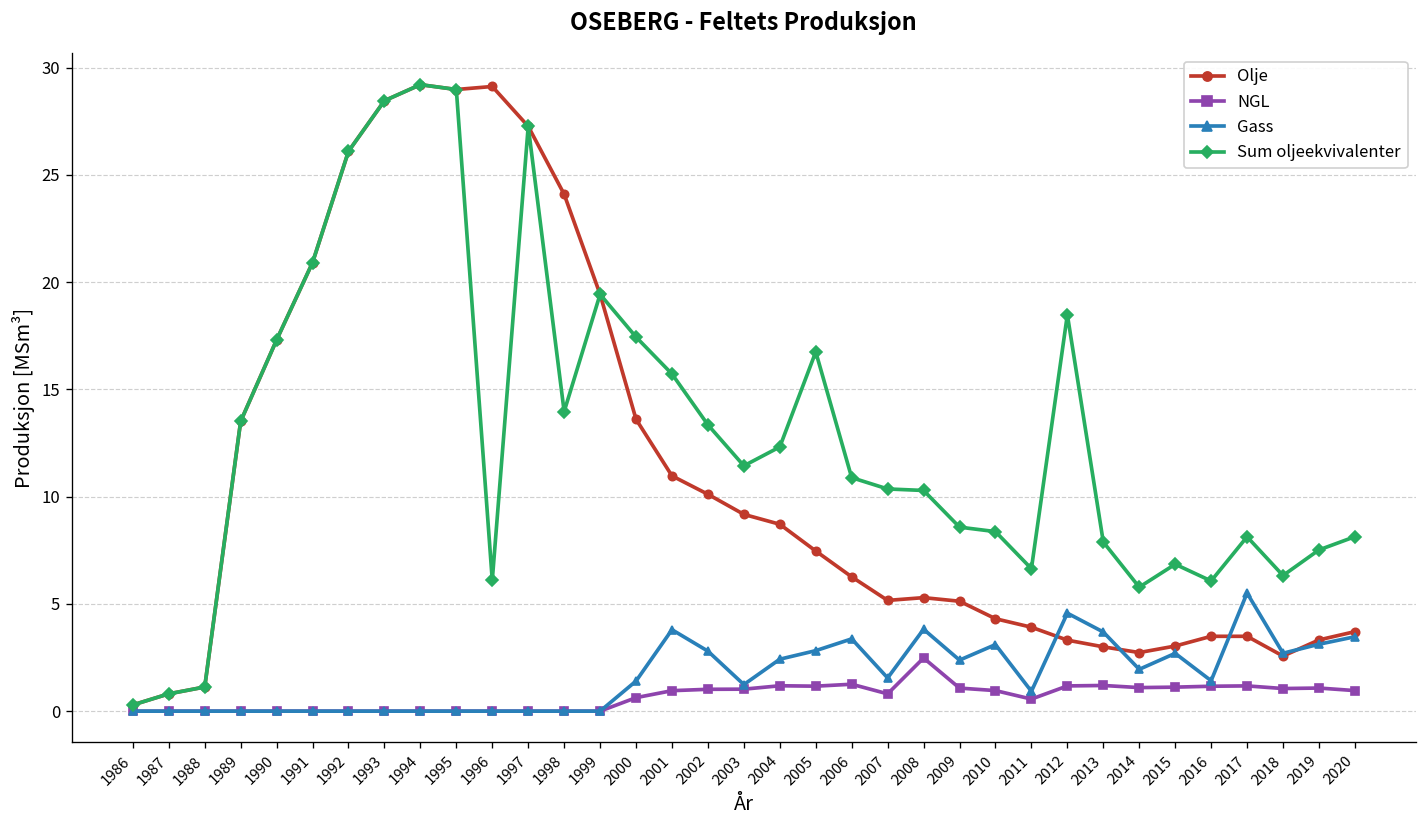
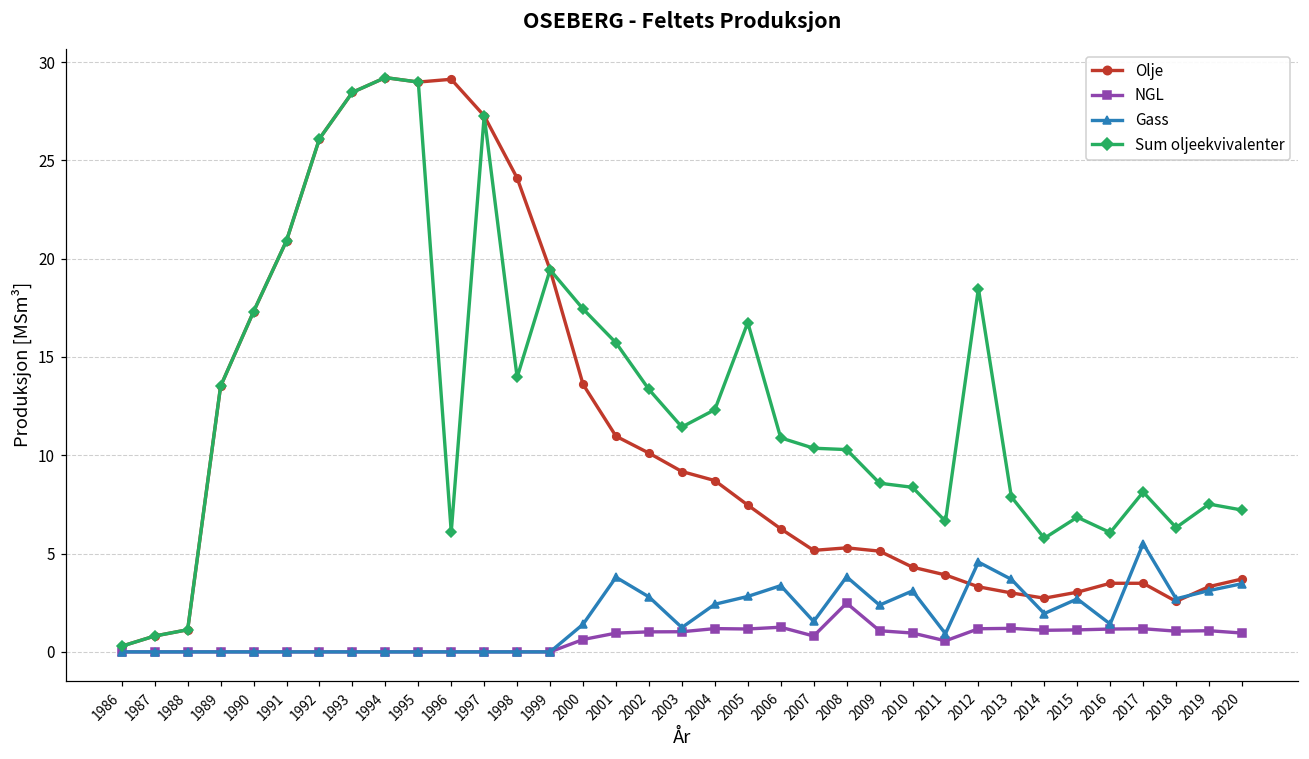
  {
    "Olje": {
      "1996": 29.1,
      "1998": 24.1,
      "2000": 13.6,
      "2001": 11.0,
      "2002": 10.1,
      "2003": 9.2,
      "2004": 8.7,
      "2005": 7.5,
      "2006": 6.3,
      "2007": 5.2,
      "2008": 5.3,
      "2009": 5.1,
      "2010": 4.3,
      "2011": 3.9,
      "2012": 3.3,
      "2013": 3.0,
      "2014": 2.7,
      "2015": 3.0,
      "2016": 3.5,
      "2017": 3.5,
      "2019": 3.3,
      "2020": 3.7
    },
    "NGL": {
      "2000": 0.6,
      "2001": 1.0,
      "2002": 1.0,
      "2003": 1.0,
      "2004": 1.2,
      "2005": 1.2,
      "2006": 1.3,
      "2007": 0.8,
      "2008": 2.5,
      "2009": 1.1,
      "2010": 1.0,
      "2011": 0.6,
      "2012": 1.2,
      "2013": 1.2,
      "2014": 1.1,
      "2015": 1.1,
      "2016": 1.2,
      "2017": 1.2,
      "2018": 1.1,
      "2019": 1.1,
      "2020": 1.0
    },
    "Gass": {
      "2000": 1.4,
      "2001": 3.8,
      "2002": 2.8,
      "2003": 1.2,
      "2004": 2.4,
      "2005": 2.8,
      "2006": 3.4,
      "2007": 1.5,
      "2008": 3.8,
      "2009": 2.4,
      "2010": 3.1,
      "2011": 0.9,
      "2012": 4.6,
      "2013": 3.7,
      "2014": 2.0,
      "2015": 2.7,
      "2016": 1.4,
      "2017": 5.5,
      "2019": 3.1,
      "2020": 3.5
    },
    "Sum oljeekvivalenter": {
      "1996": 6.1,
      "1998": 14.0,
      "2000": 17.4,
      "2001": 15.7,
      "2002": 13.3,
      "2003": 11.4,
      "2004": 12.3,
      "2005": 16.8,
      "2006": 10.9,
      "2007": 10.4,
      "2008": 10.3,
      "2009": 8.6,
      "2010": 8.4,
      "2011": 6.6,
      "2012": 18.5,
      "2013": 7.9,
      "2014": 5.8,
      "2015": 6.9,
      "2016": 6.1,
      "2017": 8.1,
      "2018": 6.3,
      "2019": 7.5,
-     "2020": 8.1
+     "2020": 7.2
    }
  }
